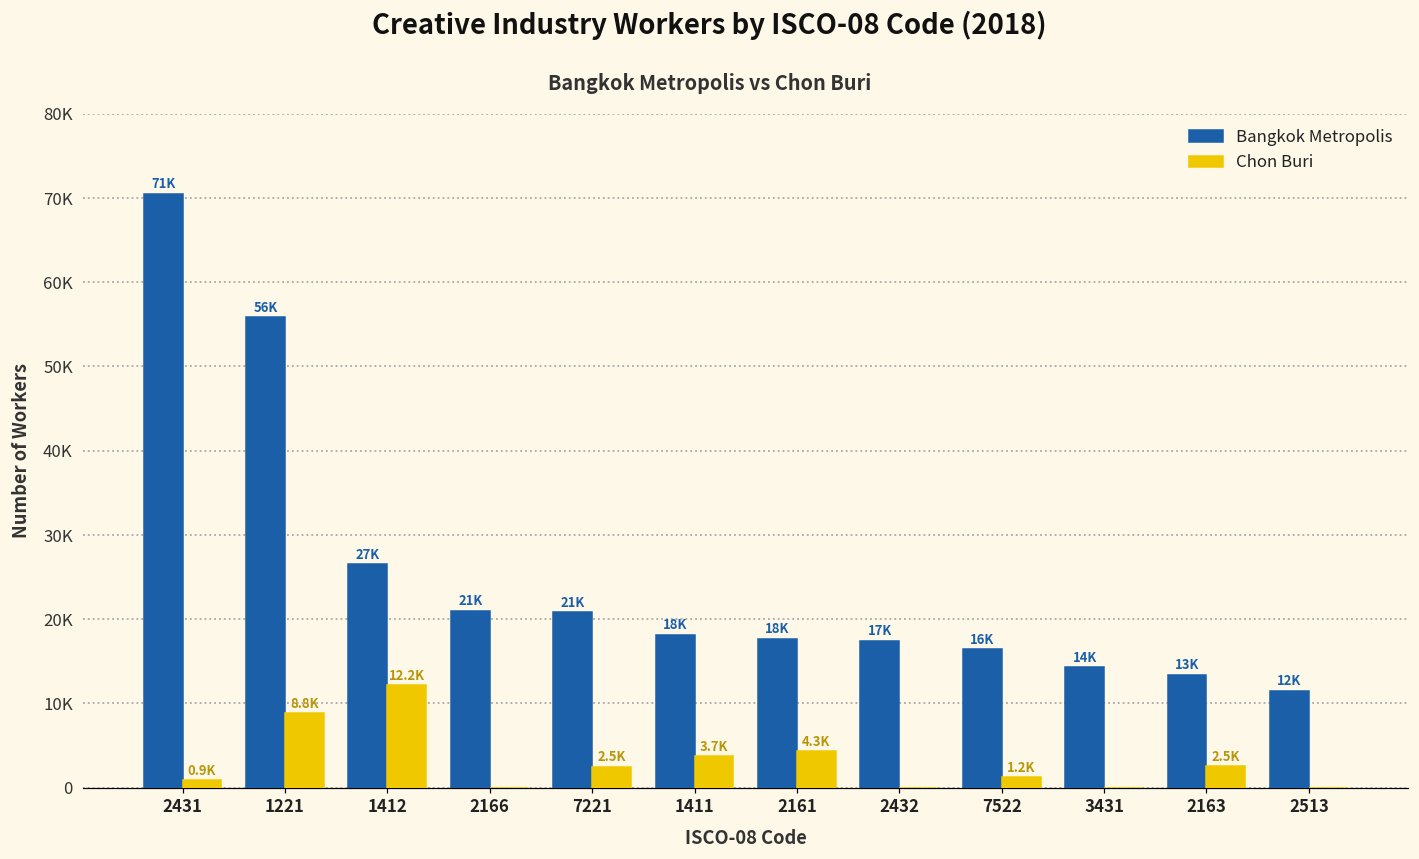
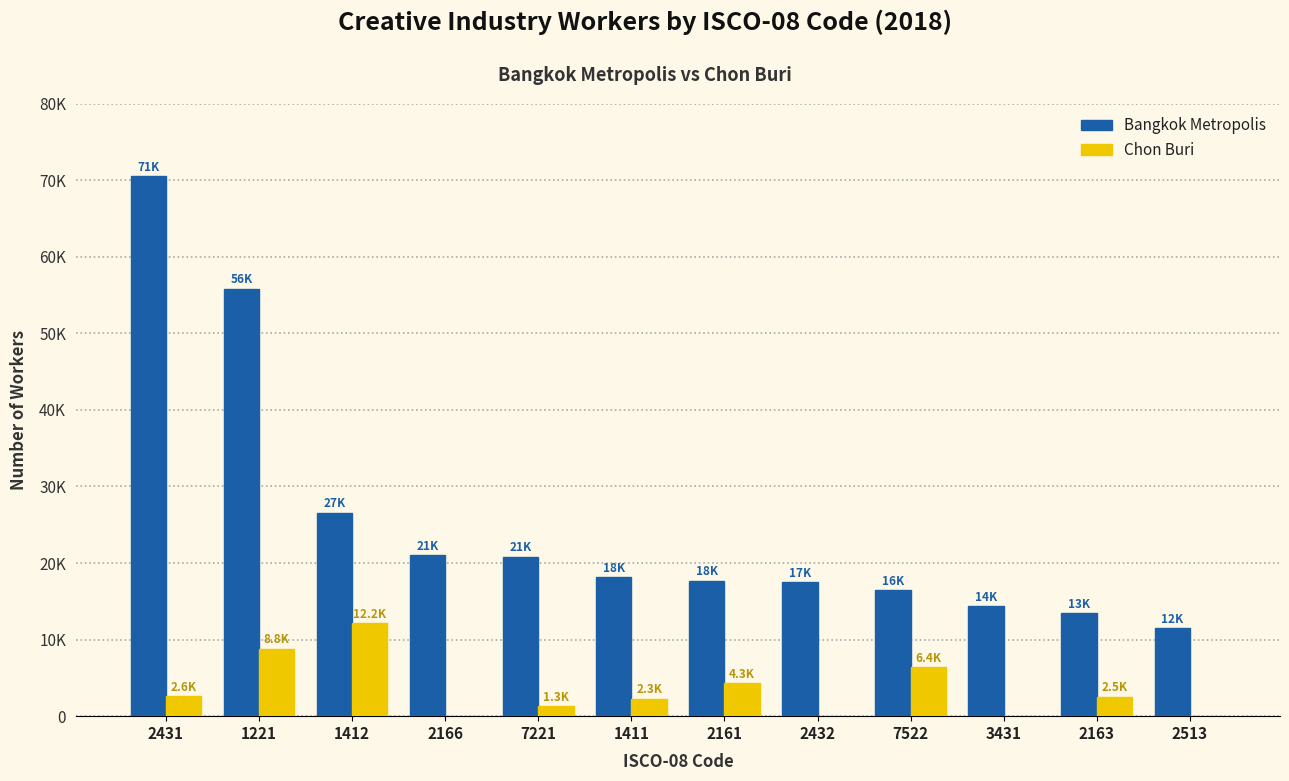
  {
    "Bangkok Metropolis": {
      "2431": "71K",
      "1221": "56K",
      "1412": "27K",
      "2166": "21K",
      "7221": "21K",
      "1411": "18K",
      "2161": "18K",
      "2432": "17K",
      "7522": "16K",
      "3431": "14K",
      "2163": "13K",
      "2513": "12K"
    },
    "Chon Buri": {
-     "2431": "0.9K",
+     "2431": "2.6K",
      "1221": "8.8K",
      "1412": "12.2K",
-     "7221": "2.5K",
-     "1411": "3.7K",
+     "7221": "1.3K",
+     "1411": "2.3K",
      "2161": "4.3K",
-     "7522": "1.2K",
+     "7522": "6.4K",
      "2163": "2.5K"
    }
  }
